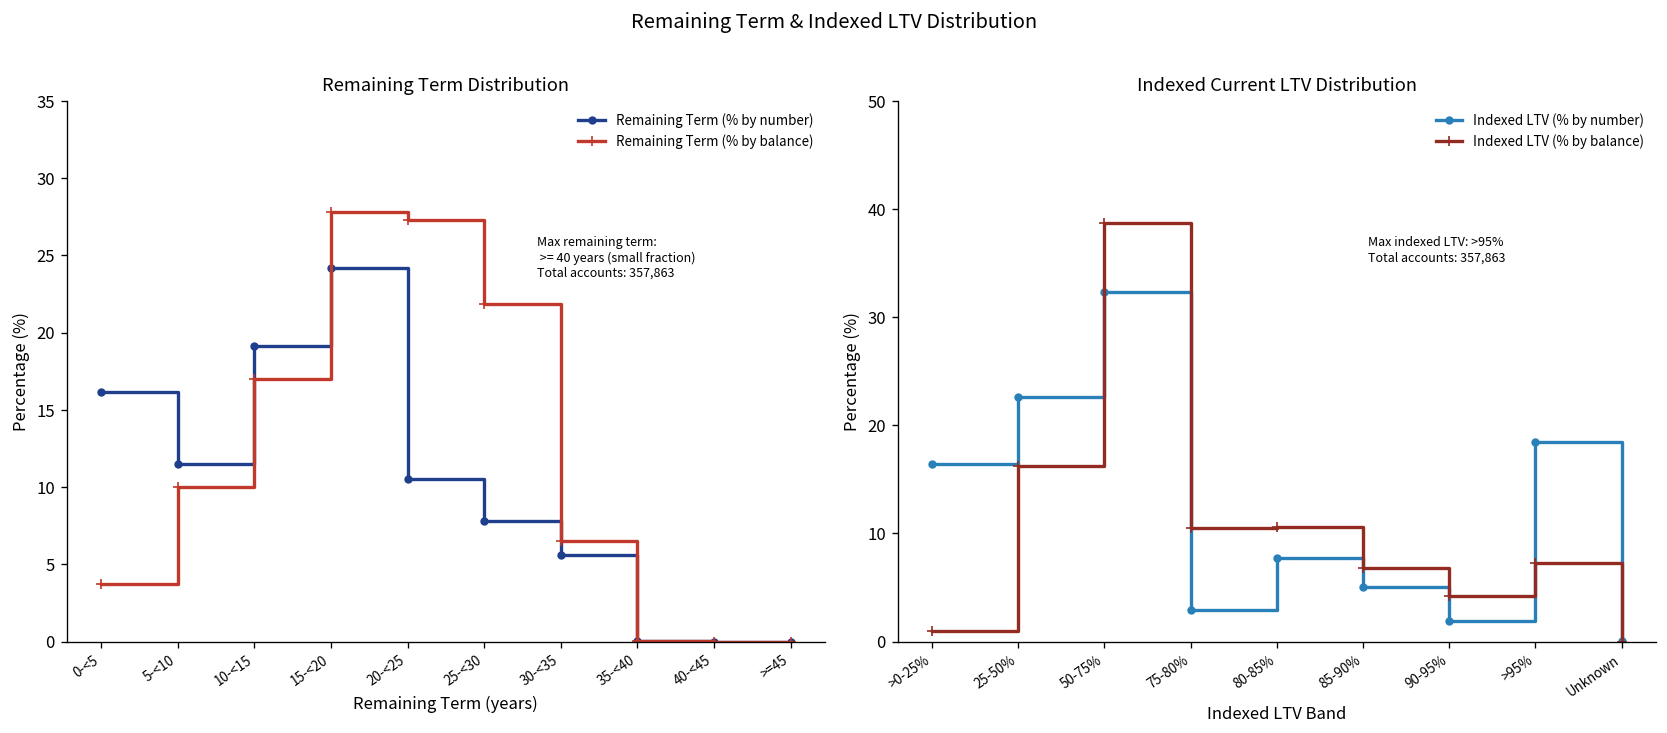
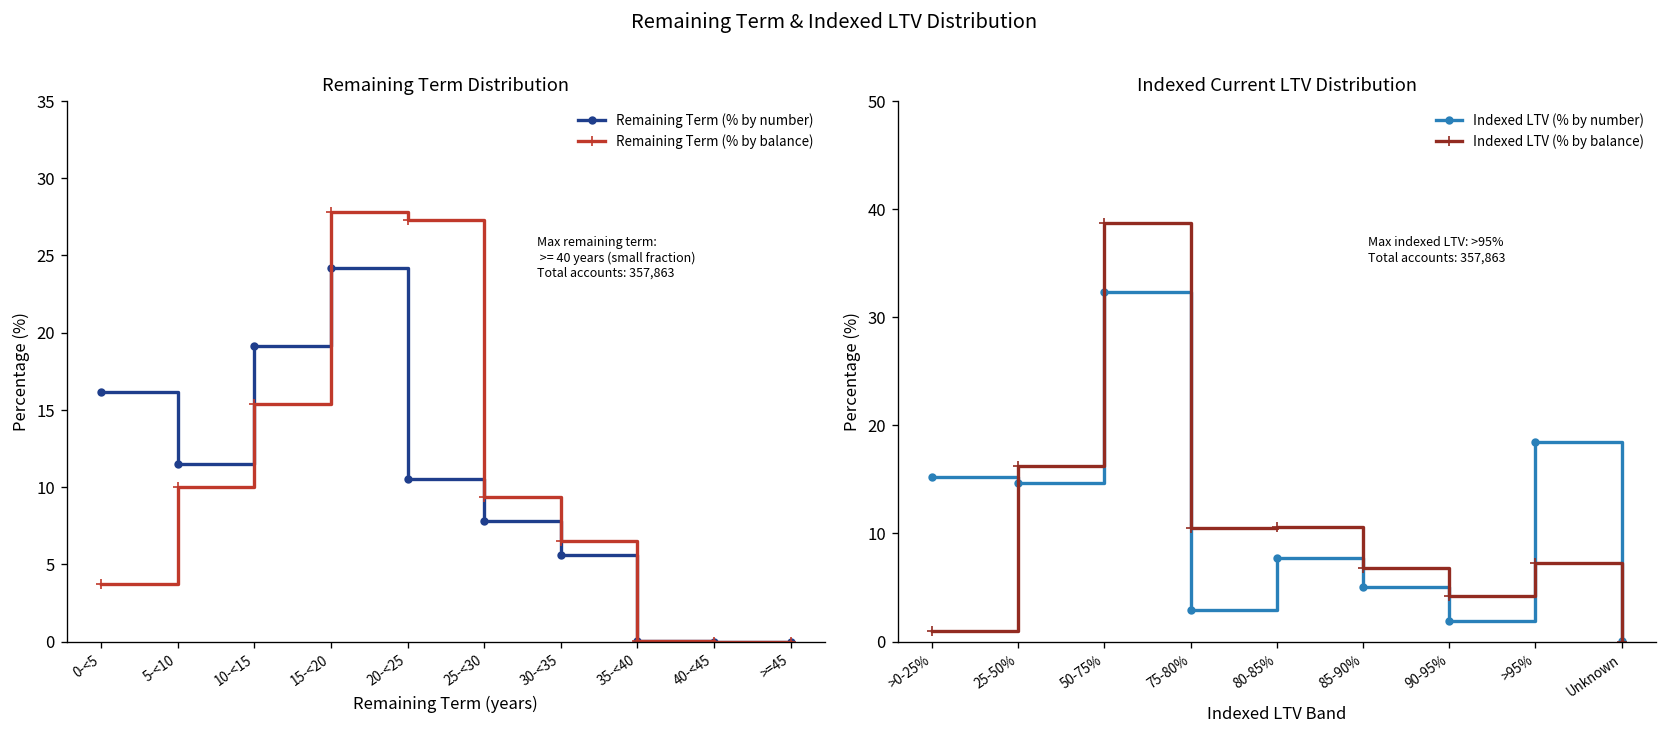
  {
    "Remaining Term Distribution": {
      "Remaining Term (% by number)": {
        "0-<5": 16.2,
        "5-<10": 11.5,
        "10-<15": 19.1,
        "15-<20": 24.2,
        "20-<25": 10.5,
        "25-<30": 7.8,
        "30-<35": 5.6
      },
      "Remaining Term (% by balance)": {
        "0-<5": 3.8,
        "5-<10": 10.0,
-       "10-<15": 17.0,
+       "10-<15": 15.4,
        "15-<20": 27.8,
        "20-<25": 27.3,
-       "25-<30": 21.8,
+       "25-<30": 9.4,
        "30-<35": 6.5
      }
    },
    "Indexed Current LTV Distribution": {
      "Indexed LTV (% by number)": {
-       ">0-25%": 16,
-       "25-50%": 23,
+       ">0-25%": 15,
+       "25-50%": 15,
        "50-75%": 32,
        "75-80%": 3,
        "80-85%": 8,
        "85-90%": 5,
        "90-95%": 2,
        ">95%": 18
      },
      "Indexed LTV (% by balance)": {
        ">0-25%": 1,
        "25-50%": 16,
        "50-75%": 39,
        "75-80%": 10,
        "80-85%": 11,
        "85-90%": 7,
        "90-95%": 4,
        ">95%": 7
      }
    }
  }
